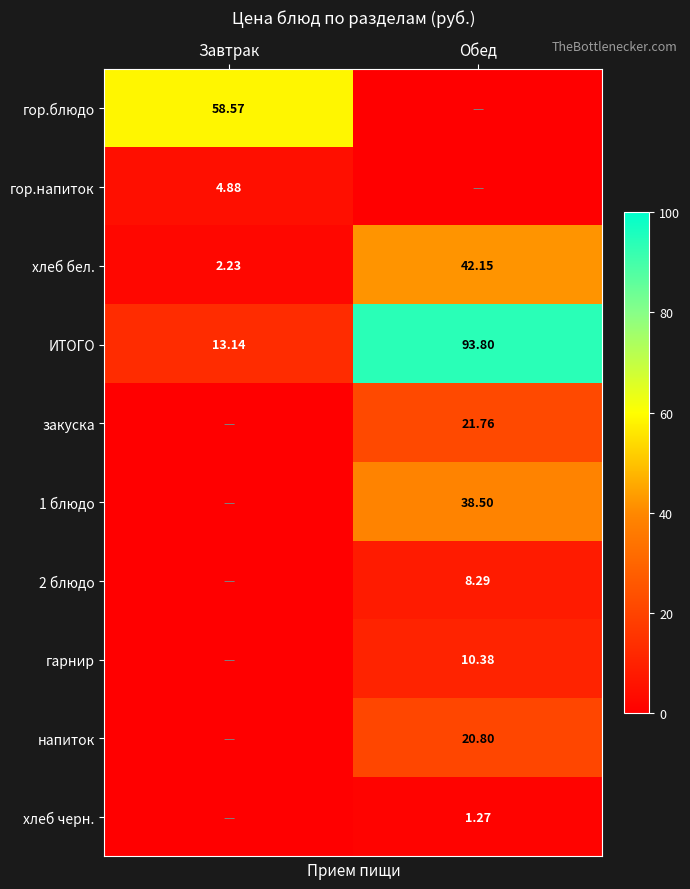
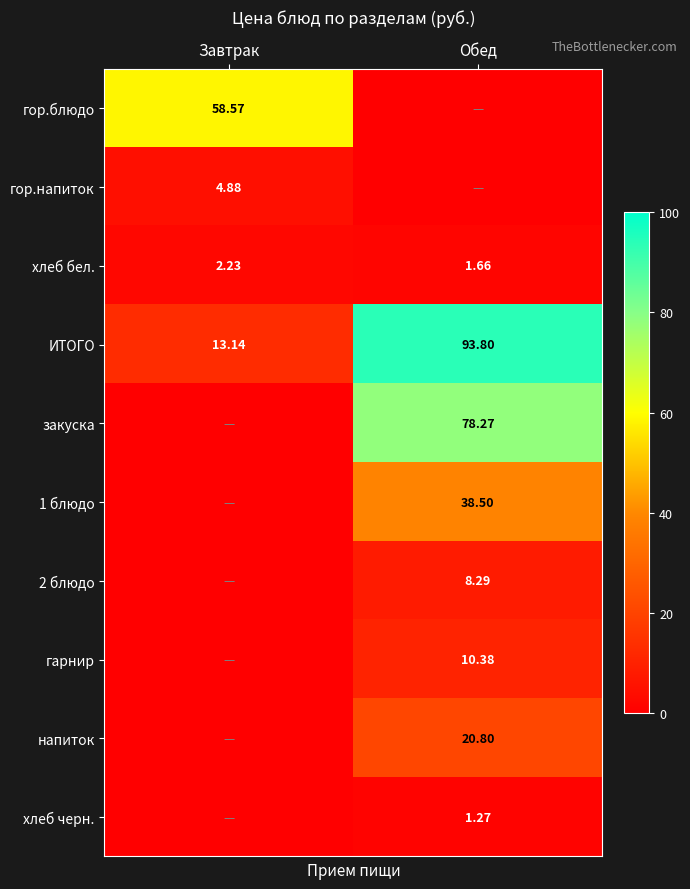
  {
    "гор.блюдо": {
      "Завтрак": 58.57
    },
    "гор.напиток": {
      "Завтрак": 4.88
    },
    "хлеб бел.": {
      "Завтрак": 2.23,
-     "Обед": 42.15
+     "Обед": 1.66
    },
    "ИТОГО": {
      "Завтрак": 13.14,
      "Обед": 93.80
    },
    "закуска": {
-     "Обед": 21.76
+     "Обед": 78.27
    },
    "1 блюдо": {
      "Обед": 38.50
    },
    "2 блюдо": {
      "Обед": 8.29
    },
    "гарнир": {
      "Обед": 10.38
    },
    "напиток": {
      "Обед": 20.80
    },
    "хлеб черн.": {
      "Обед": 1.27
    }
  }
